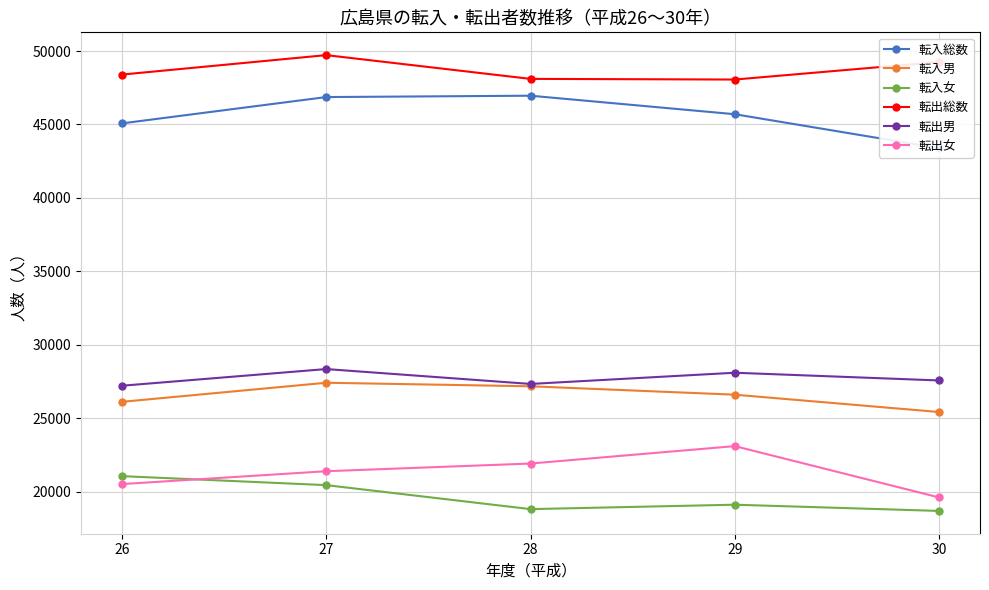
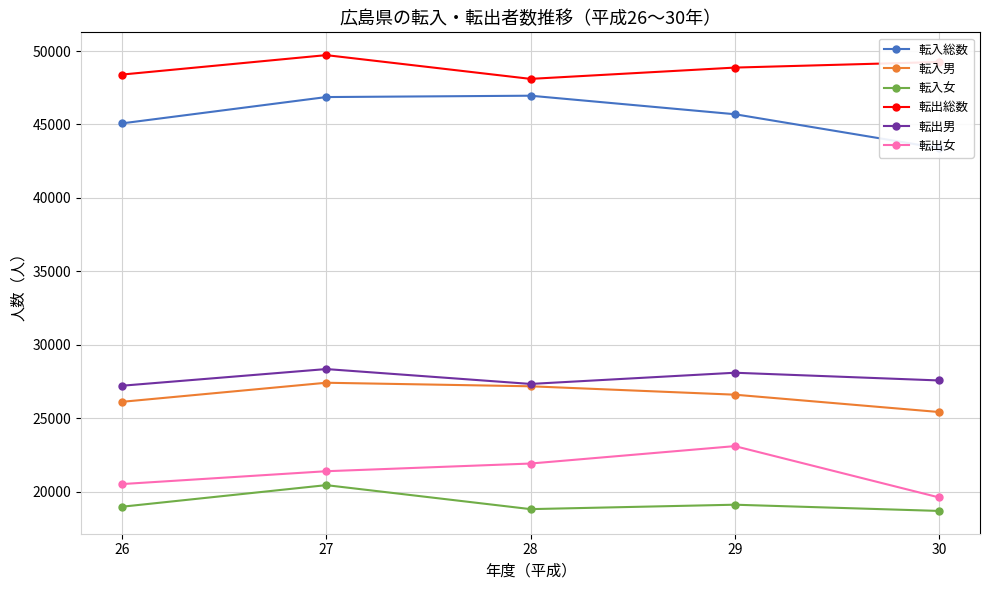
  {
    "転入総数": {
      "26": 45100,
      "27": 46900,
      "28": 47000,
      "29": 45700
    },
    "転入男": {
      "26": 26100,
      "27": 27400,
      "29": 26600,
      "30": 25400
    },
    "転入女": {
-     "26": 21000,
+     "26": 19000,
      "27": 20400,
      "28": 18800,
      "29": 19100,
      "30": 18700
    },
    "転出総数": {
      "26": 48400,
      "27": 49700,
      "28": 48100,
-     "29": 48100
+     "29": 48900
    },
    "転出男": {
      "26": 27200,
      "27": 28300,
      "29": 28100,
      "30": 27600
    },
    "転出女": {
      "26": 20500,
      "27": 21400,
      "28": 21900,
      "29": 23100,
      "30": 19600
    }
  }
